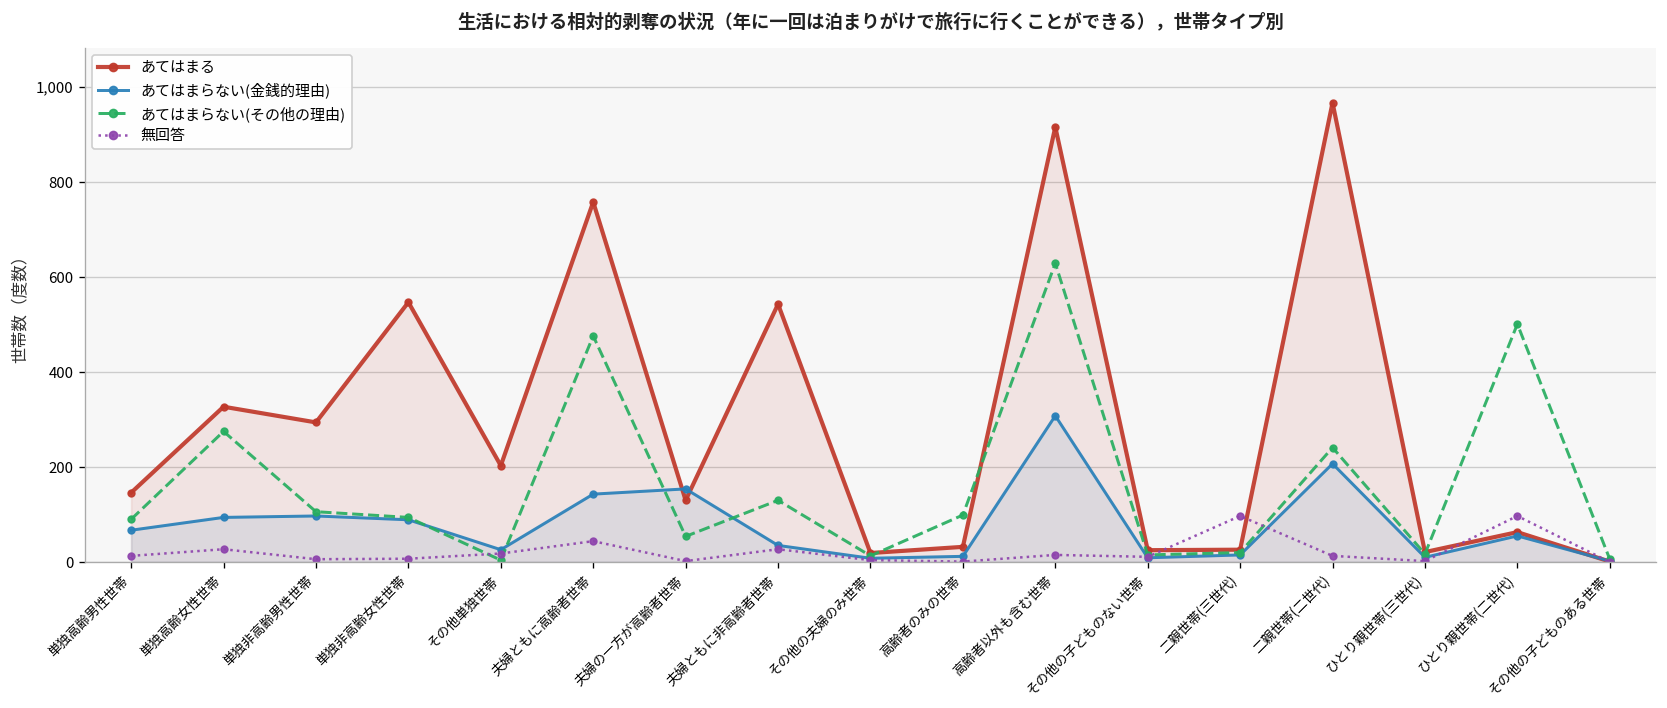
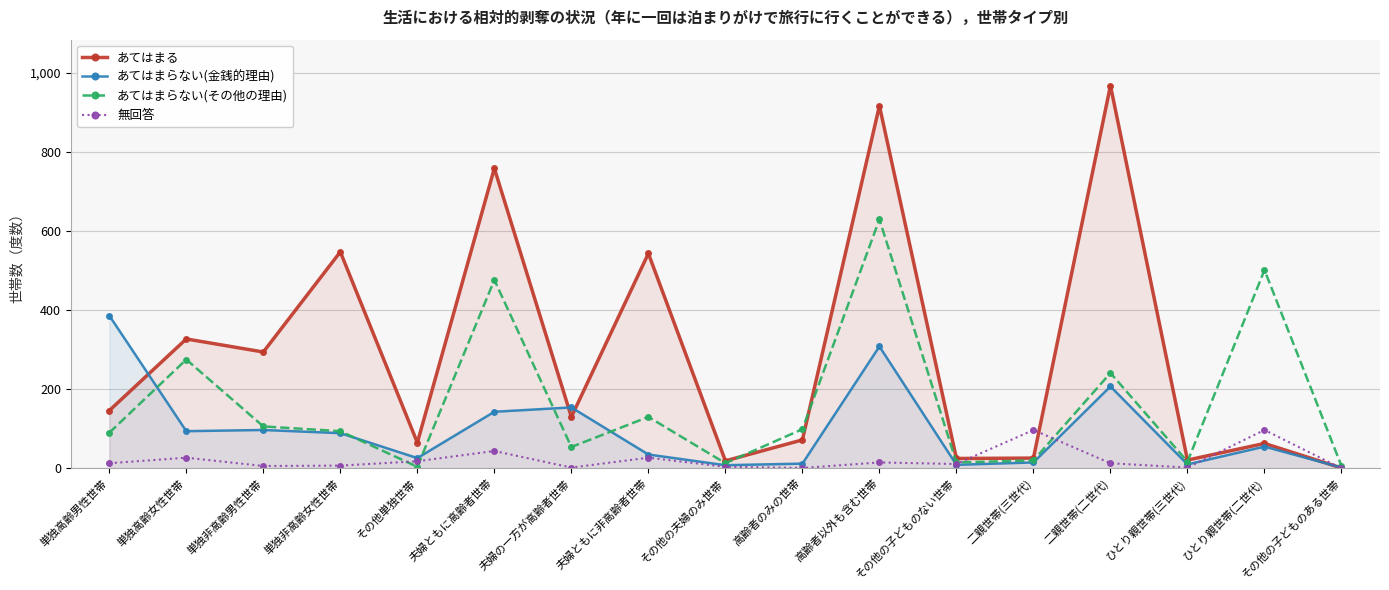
  {
    "あてはまる": {
      "単独高齢男性世帯": 150,
      "単独高齢女性世帯": 330,
      "単独非高齢男性世帯": 290,
      "単独非高齢女性世帯": 550,
-     "その他単独世帯": 200,
+     "その他単独世帯": 70,
      "夫婦ともに高齢者世帯": 760,
      "夫婦の一方が高齢者世帯": 130,
      "夫婦ともに非高齢者世帯": 540,
-     "高齢者のみの世帯": 30,
+     "高齢者のみの世帯": 70,
      "高齢者以外も含む世帯": 920,
      "その他の子どものない世帯": 30,
      "二親世帯(二世代)": 970,
      "ひとり親世帯(二世代)": 60
    },
    "あてはまらない(金銭的理由)": {
-     "単独高齢男性世帯": 70,
+     "単独高齢男性世帯": 390,
      "単独高齢女性世帯": 90,
      "単独非高齢男性世帯": 100,
      "その他単独世帯": 30,
      "夫婦ともに高齢者世帯": 140,
      "夫婦の一方が高齢者世帯": 150,
      "夫婦ともに非高齢者世帯": 40,
      "高齢者のみの世帯": 10,
      "高齢者以外も含む世帯": 310,
      "二親世帯(二世代)": 210,
      "ひとり親世帯(三世代)": 10,
      "ひとり親世帯(二世代)": 60
    },
    "あてはまらない(その他の理由)": {
      "単独高齢男性世帯": 90,
      "単独高齢女性世帯": 280,
      "単独非高齢男性世帯": 110,
      "その他単独世帯": 0,
      "夫婦ともに高齢者世帯": 480,
      "夫婦の一方が高齢者世帯": 50,
      "夫婦ともに非高齢者世帯": 130,
      "高齢者のみの世帯": 100,
      "高齢者以外も含む世帯": 630,
      "二親世帯(二世代)": 240,
      "ひとり親世帯(二世代)": 500
    },
    "無回答": {
      "単独高齢男性世帯": 10,
      "単独高齢女性世帯": 30,
      "単独非高齢男性世帯": 10,
      "単独非高齢女性世帯": 10,
      "その他単独世帯": 20,
      "夫婦ともに高齢者世帯": 40,
      "夫婦の一方が高齢者世帯": 0,
      "夫婦ともに非高齢者世帯": 30,
      "高齢者のみの世帯": 0,
      "高齢者以外も含む世帯": 20,
      "二親世帯(三世代)": 100,
      "二親世帯(二世代)": 10,
      "ひとり親世帯(三世代)": 0,
      "ひとり親世帯(二世代)": 100
    }
  }
